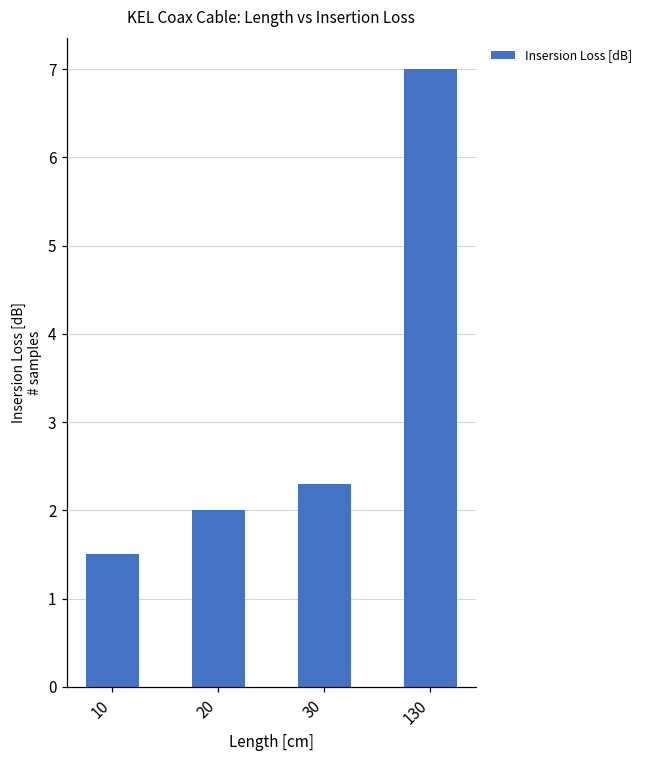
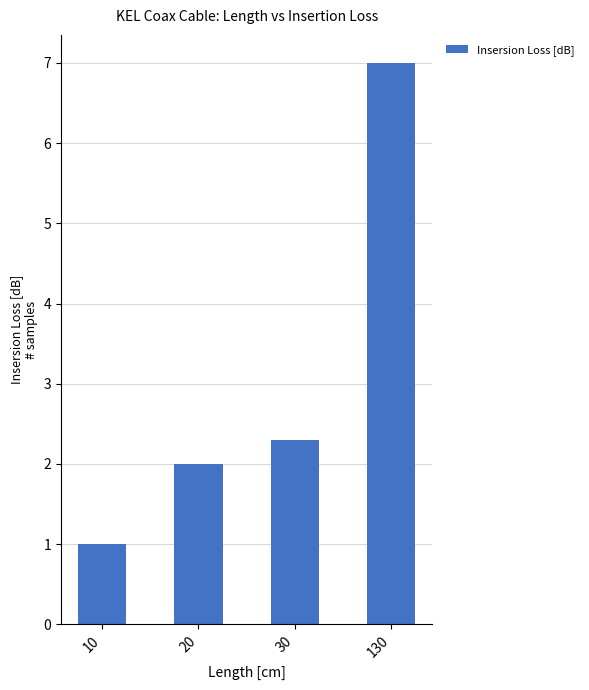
  {
-   "10": 1.5,
+   "10": 1.0,
    "20": 2.0,
    "30": 2.3,
    "130": 7.0
  }
